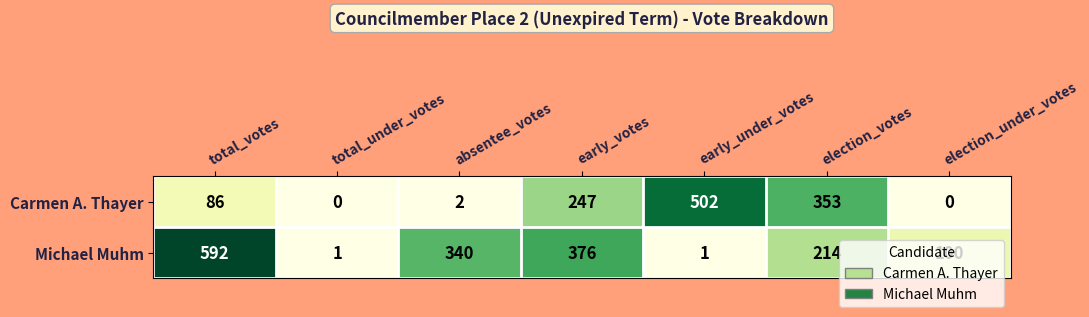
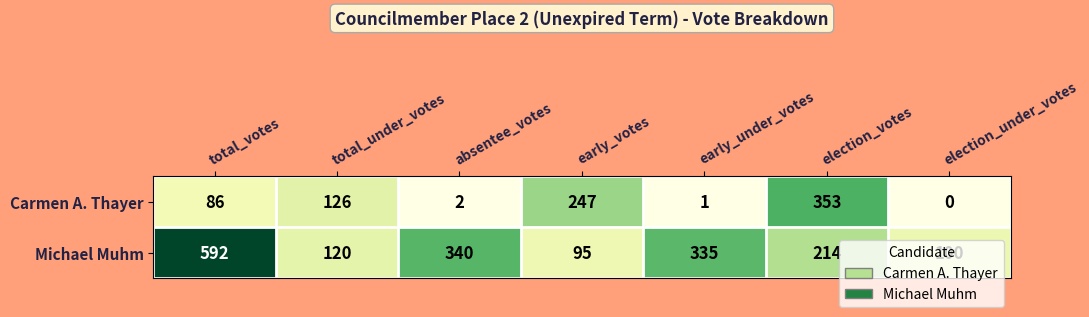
  {
    "Carmen A. Thayer": {
      "total_votes": 86,
-     "total_under_votes": 0,
+     "total_under_votes": 126,
      "absentee_votes": 2,
      "early_votes": 247,
-     "early_under_votes": 502,
+     "early_under_votes": 1,
      "election_votes": 353,
      "election_under_votes": 0
    },
    "Michael Muhm": {
      "total_votes": 592,
-     "total_under_votes": 1,
+     "total_under_votes": 120,
      "absentee_votes": 340,
-     "early_votes": 376,
-     "early_under_votes": 1
+     "early_votes": 95,
+     "early_under_votes": 335
    }
  }
